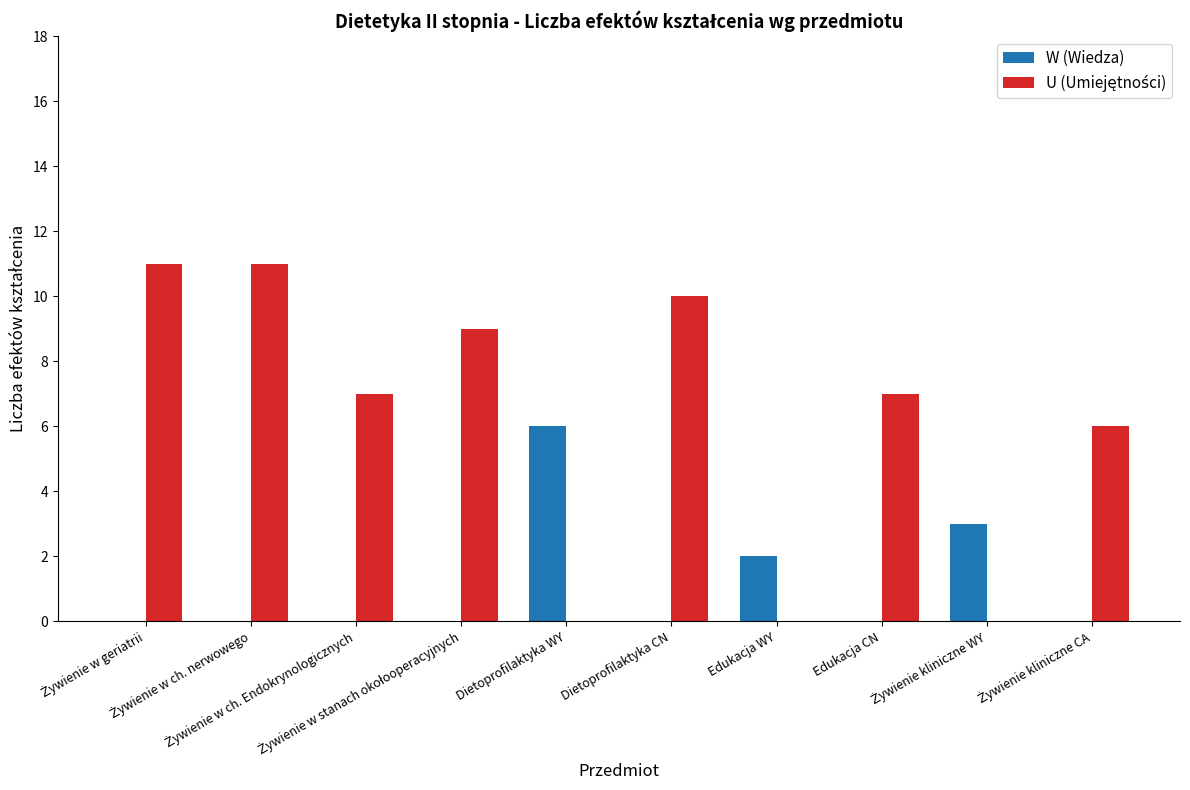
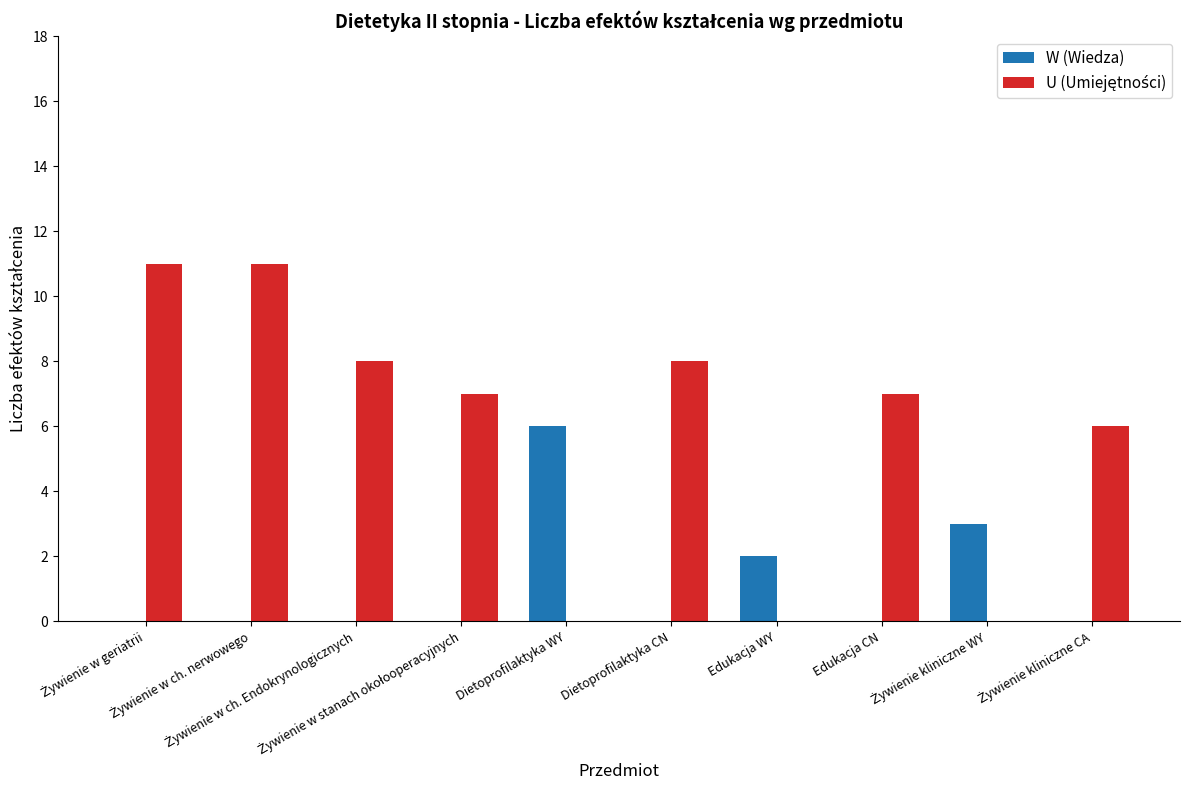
  {
    "W (Wiedza)": {
      "Żywienie w geriatrii": 0,
      "Żywienie w ch. nerwowego": 0,
      "Żywienie w ch. Endokrynologicznych": 0,
      "Żywienie w stanach okołooperacyjnych": 0,
      "Dietoprofilaktyka WY": 6,
      "Dietoprofilaktyka CN": 0,
      "Edukacja WY": 2,
      "Edukacja CN": 0,
      "Żywienie kliniczne WY": 3,
      "Żywienie kliniczne CA": 0
    },
    "U (Umiejętności)": {
      "Żywienie w geriatrii": 11,
      "Żywienie w ch. nerwowego": 11,
-     "Żywienie w ch. Endokrynologicznych": 7,
-     "Żywienie w stanach okołooperacyjnych": 9,
+     "Żywienie w ch. Endokrynologicznych": 8,
+     "Żywienie w stanach okołooperacyjnych": 7,
      "Dietoprofilaktyka WY": 0,
-     "Dietoprofilaktyka CN": 10,
+     "Dietoprofilaktyka CN": 8,
      "Edukacja WY": 0,
      "Edukacja CN": 7,
      "Żywienie kliniczne WY": 0,
      "Żywienie kliniczne CA": 6
    }
  }
